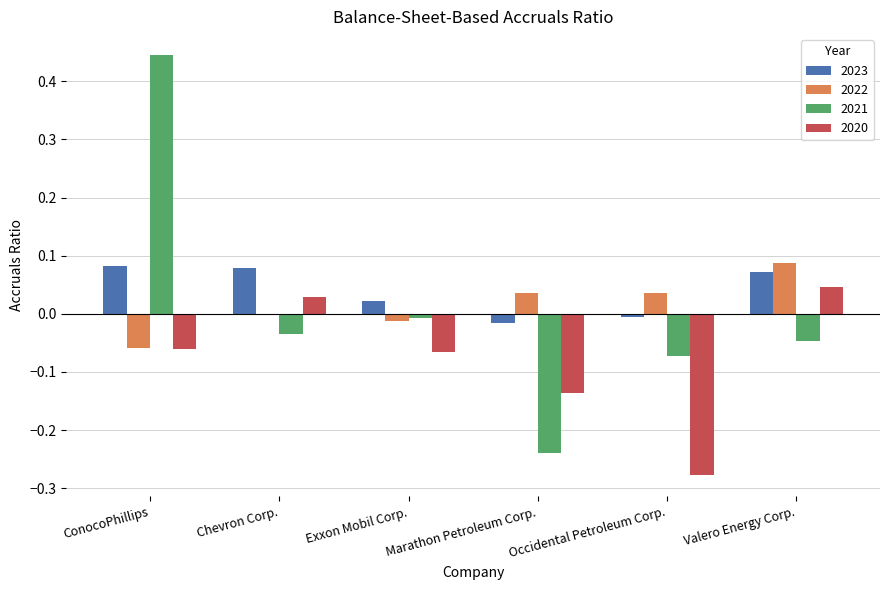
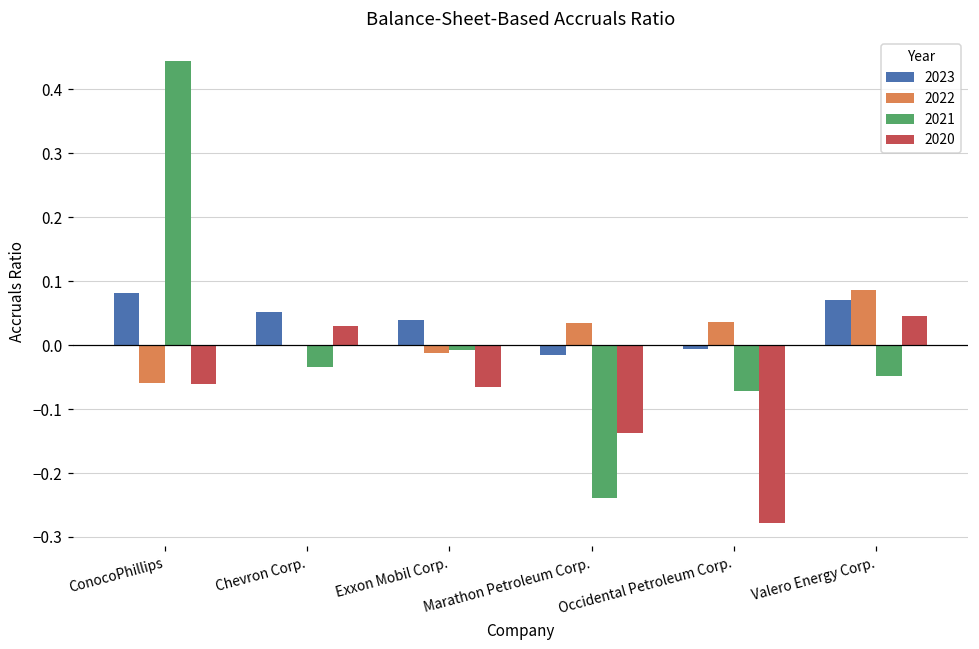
  {
    "2023": {
      "ConocoPhillips": 0.08,
-     "Chevron Corp.": 0.08,
-     "Exxon Mobil Corp.": 0.02,
+     "Chevron Corp.": 0.05,
+     "Exxon Mobil Corp.": 0.04,
      "Marathon Petroleum Corp.": -0.02,
      "Occidental Petroleum Corp.": -0.01,
      "Valero Energy Corp.": 0.07
    },
    "2021": {
      "ConocoPhillips": 0.45,
      "Chevron Corp.": -0.03,
      "Exxon Mobil Corp.": -0.01,
      "Marathon Petroleum Corp.": -0.24,
      "Occidental Petroleum Corp.": -0.07,
      "Valero Energy Corp.": -0.05
    }
  }
